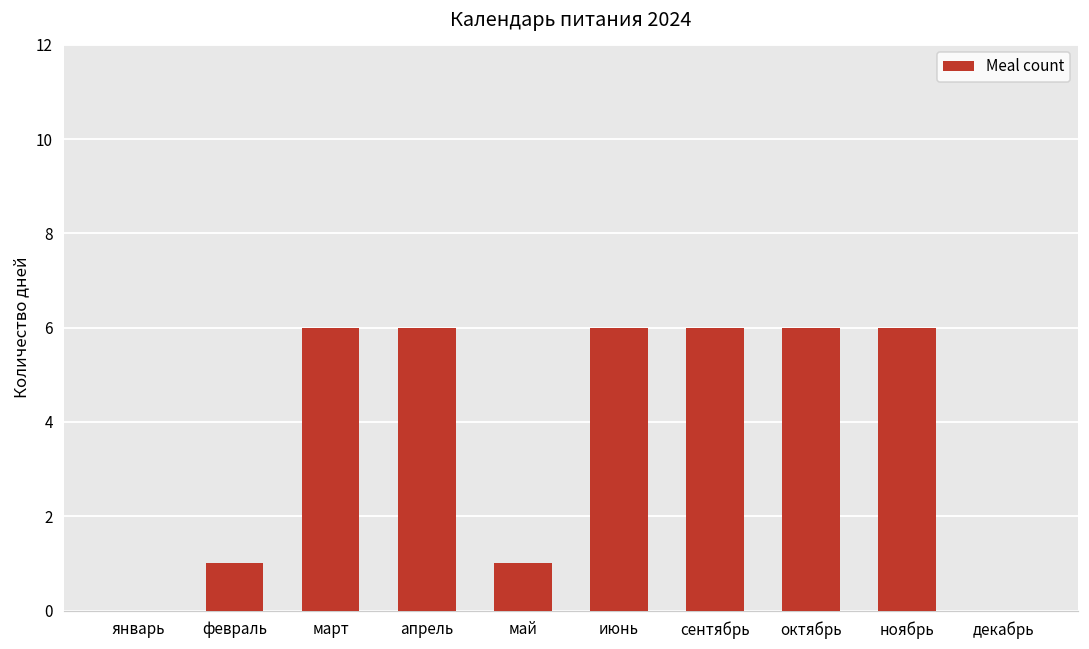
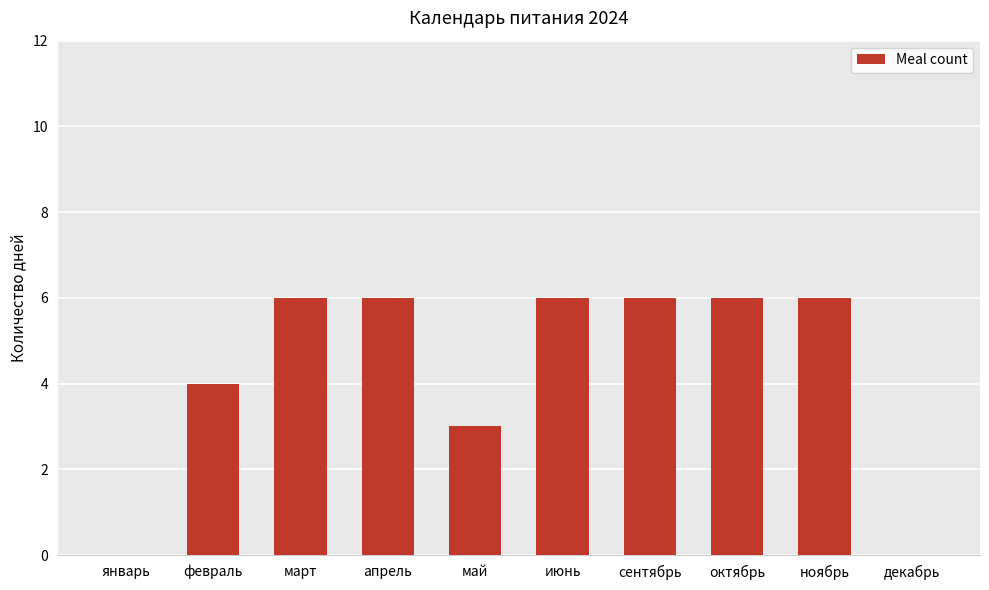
  {
    "январь": 0,
-   "февраль": 1,
+   "февраль": 4,
    "март": 6,
    "апрель": 6,
-   "май": 1,
+   "май": 3,
    "июнь": 6,
    "сентябрь": 6,
    "октябрь": 6,
    "ноябрь": 6,
    "декабрь": 0
  }
